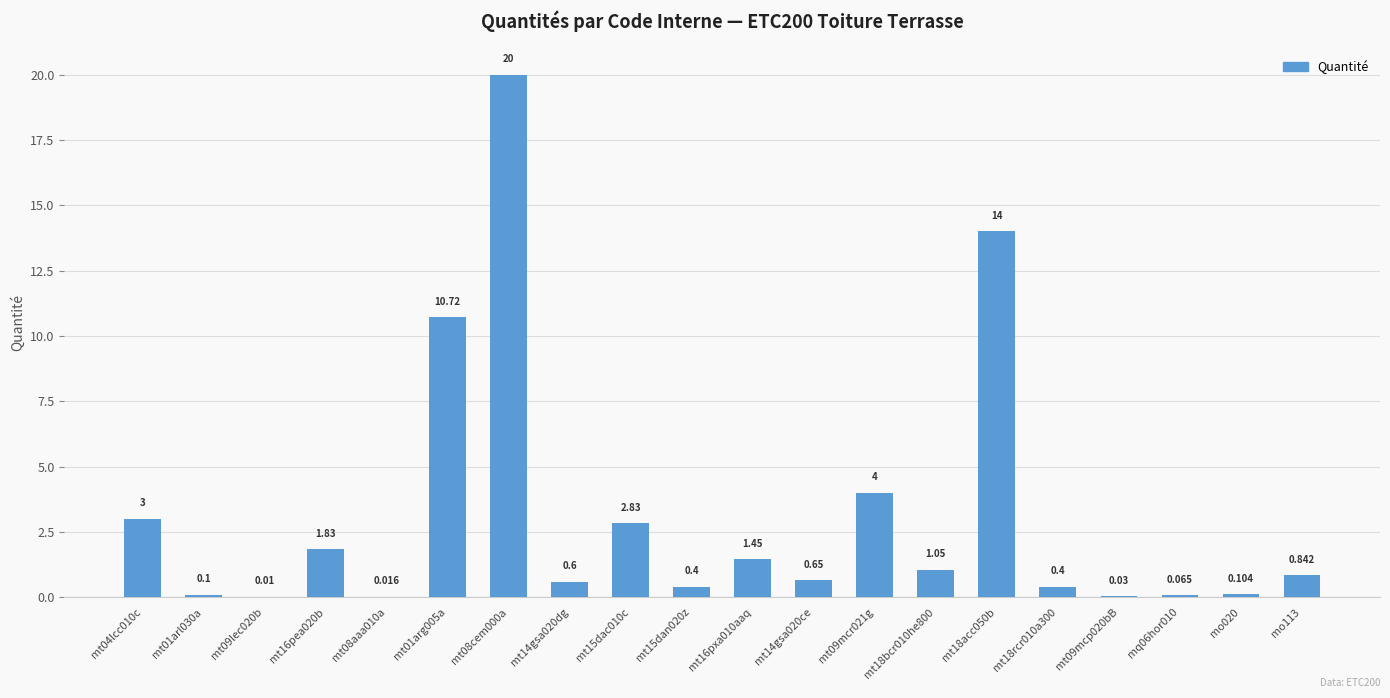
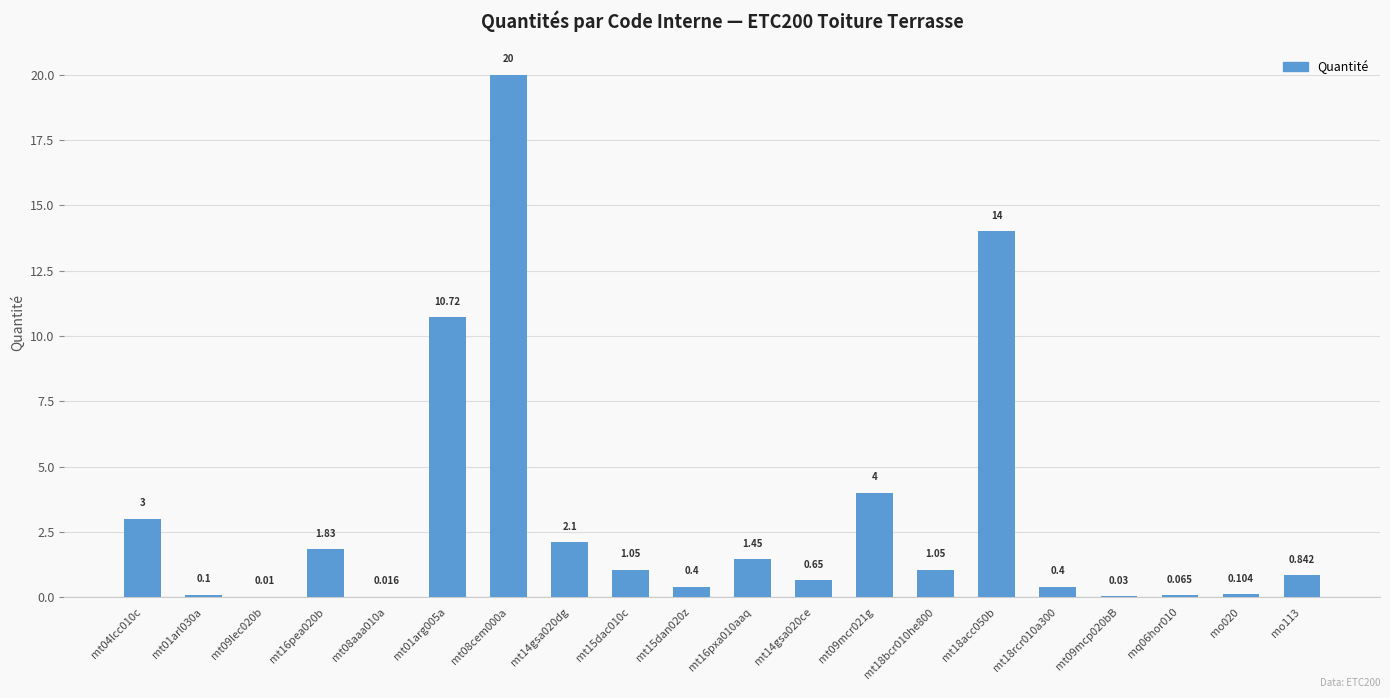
  {
    "mt04lcc010c": 3,
    "mt01arl030a": 0.1,
    "mt09lec020b": 0.01,
    "mt16pea020b": 1.83,
    "mt08aaa010a": 0.016,
    "mt01arg005a": 10.72,
    "mt08cem000a": 20,
-   "mt14gsa020dg": 0.6,
-   "mt15dac010c": 2.83,
+   "mt14gsa020dg": 2.1,
+   "mt15dac010c": 1.05,
    "mt15dan020z": 0.4,
    "mt16pxa010aaq": 1.45,
    "mt14gsa020ce": 0.65,
    "mt09mcr021g": 4,
    "mt18bcr010he800": 1.05,
    "mt18acc050b": 14,
    "mt18rcr010a300": 0.4,
    "mt09mcp020bB": 0.03,
    "mq06hor010": 0.065,
    "mo020": 0.104,
    "mo113": 0.842
  }
